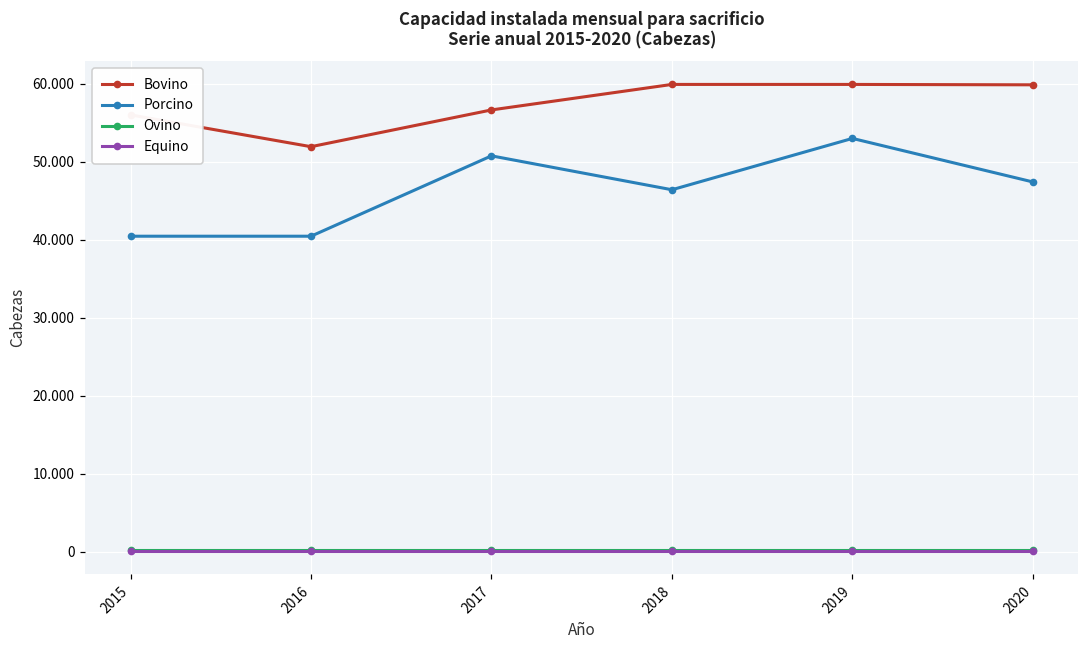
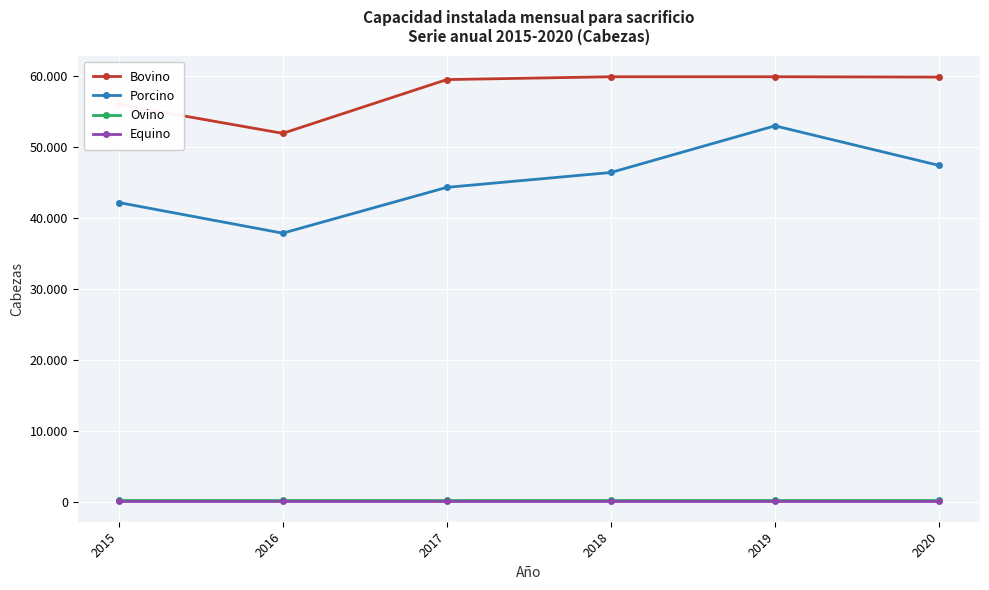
  {
    "Bovino": {
      "2016": 52,
-     "2017": 57,
+     "2017": 59,
      "2018": 60,
      "2019": 60,
      "2020": 60
    },
    "Porcino": {
-     "2015": 40,
-     "2016": 40,
-     "2017": 51,
+     "2015": 42,
+     "2016": 38,
+     "2017": 44,
      "2018": 46,
      "2019": 53,
      "2020": 47
    },
    "Equino": {
      "2015": 0,
      "2016": 0,
      "2017": 0,
      "2018": 0,
      "2019": 0,
      "2020": 0
    }
  }
